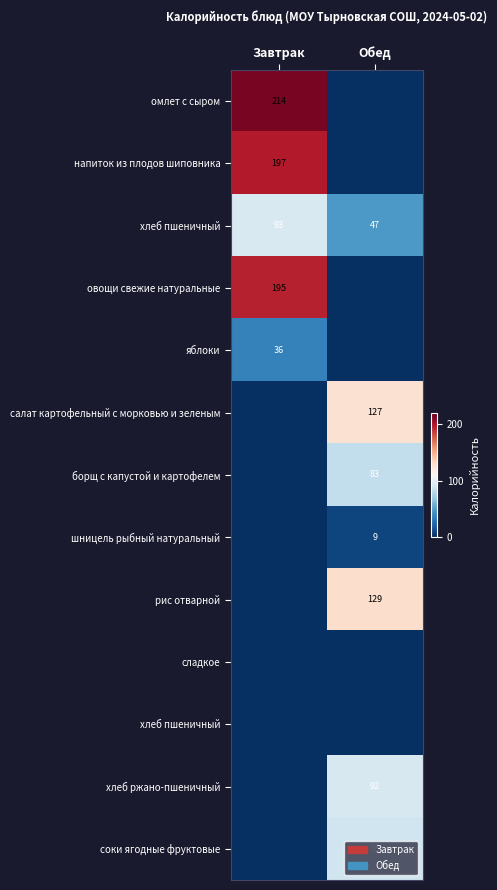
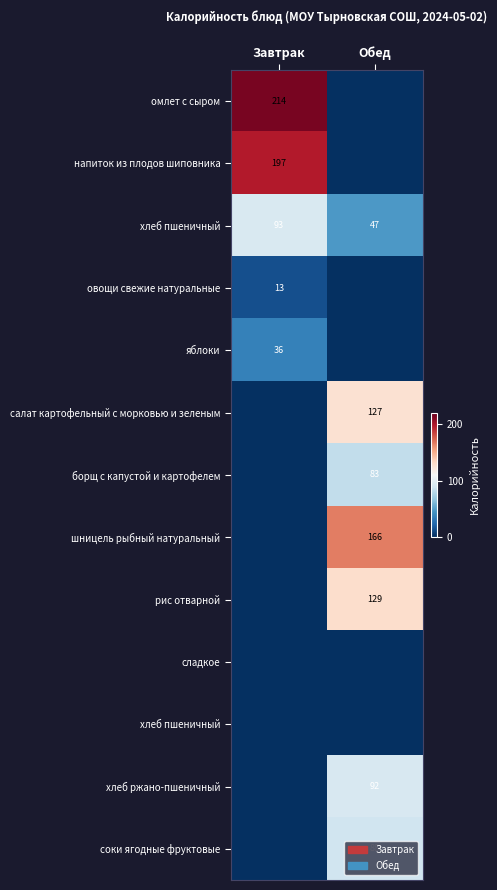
  {
    "омлет с сыром": {
      "Завтрак": 214
    },
    "напиток из плодов шиповника": {
      "Завтрак": 197
    },
    "овощи свежие натуральные": {
-     "Завтрак": 195
+     "Завтрак": 13
    },
    "яблоки": {
      "Завтрак": 36
    },
    "салат картофельный с морковью и зеленым": {
      "Обед": 127
    },
    "борщ с капустой и картофелем": {
      "Обед": 83
    },
    "шницель рыбный натуральный": {
-     "Обед": 9
+     "Обед": 166
    },
    "рис отварной": {
      "Обед": 129
    }
  }
